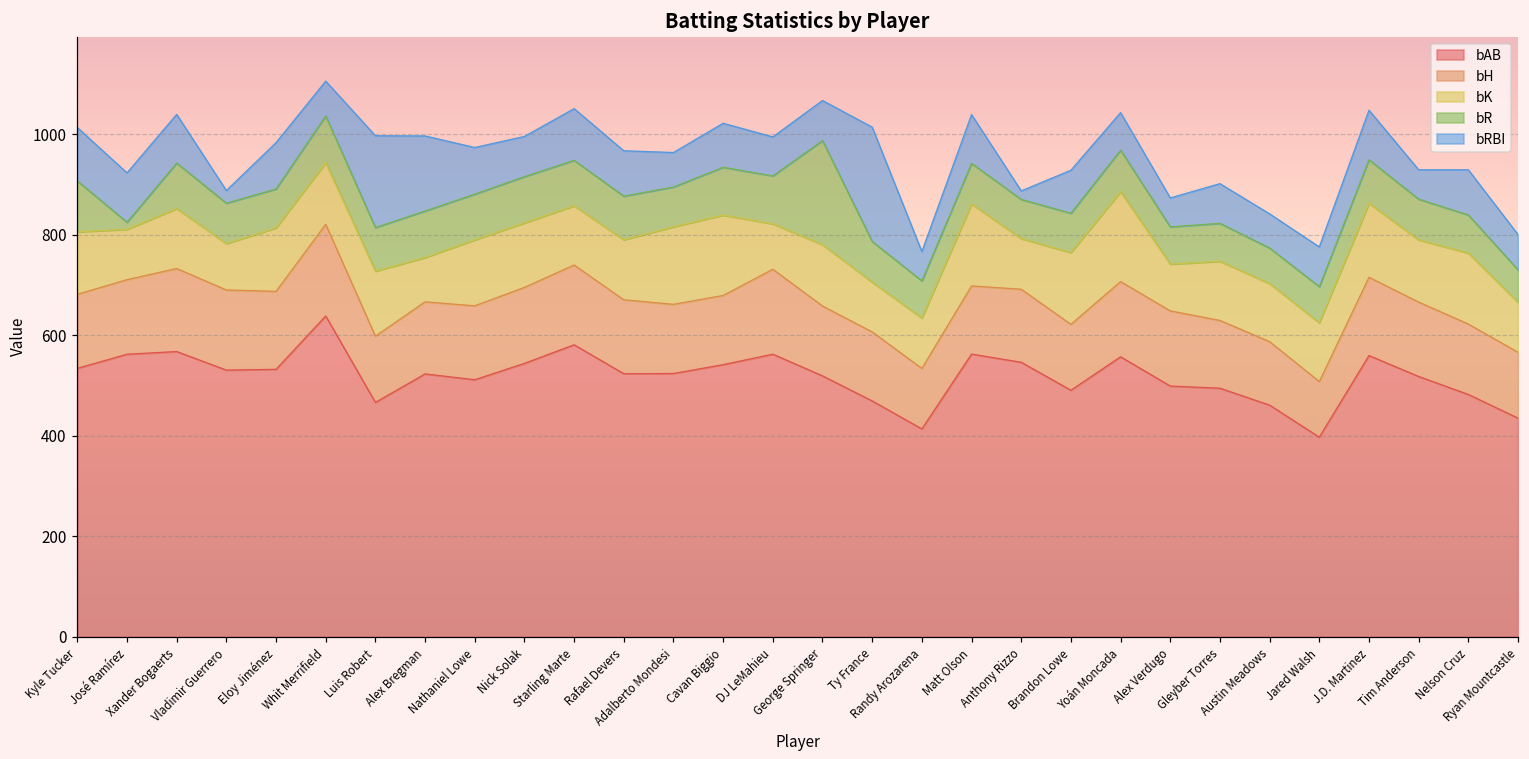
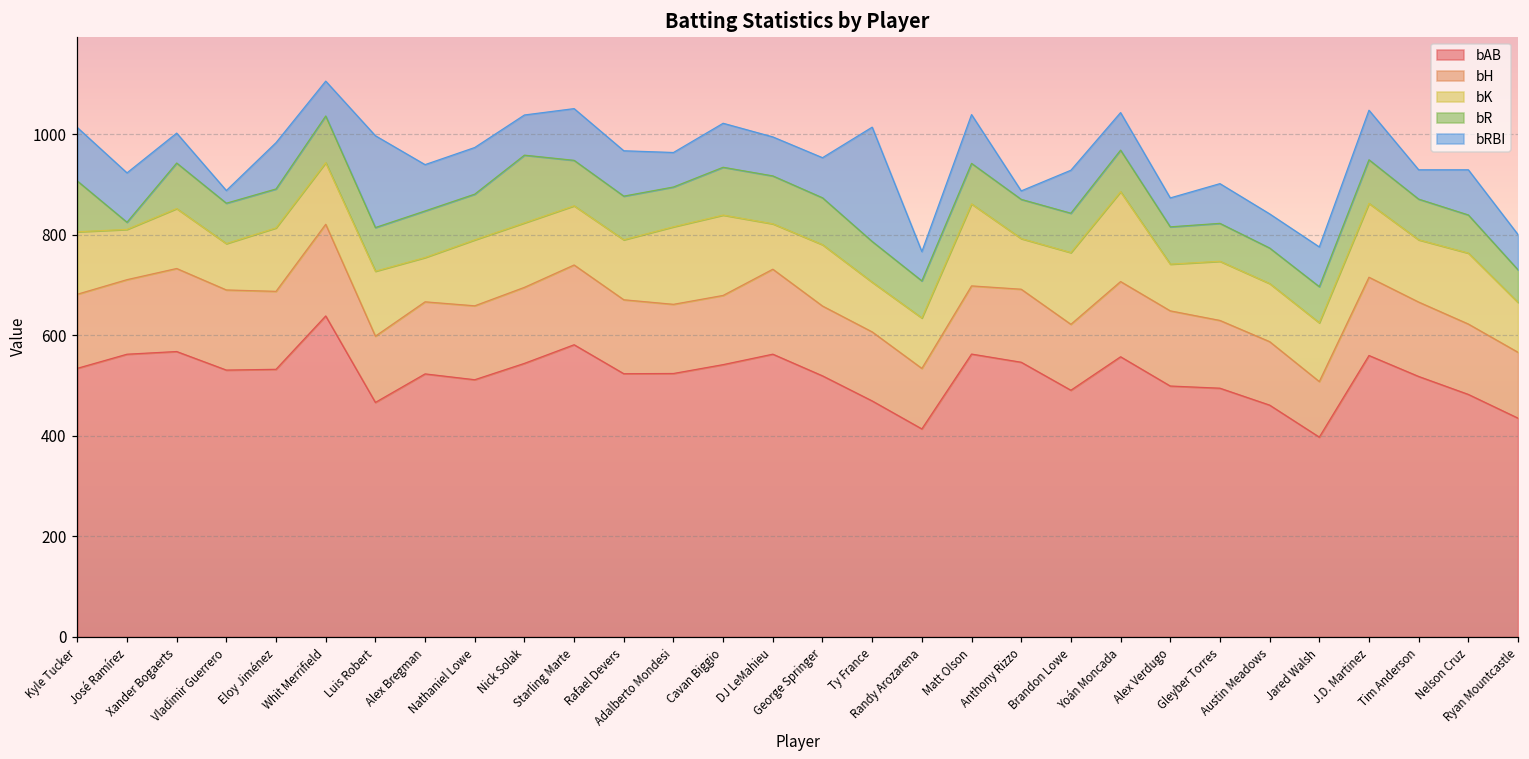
  {
    "bR": {
      "Kyle Tucker": 100,
      "José Ramírez": 10,
      "Xander Bogaerts": 90,
      "Vladimir Guerrero": 80,
      "Eloy Jiménez": 80,
      "Whit Merrifield": 90,
      "Luis Robert": 90,
      "Alex Bregman": 90,
      "Nathaniel Lowe": 90,
-     "Nick Solak": 90,
+     "Nick Solak": 130,
      "Starling Marte": 90,
      "Rafael Devers": 90,
      "Adalberto Mondesi": 80,
      "Cavan Biggio": 100,
      "DJ LeMahieu": 100,
-     "George Springer": 210,
+     "George Springer": 90,
      "Ty France": 80,
      "Randy Arozarena": 70,
      "Matt Olson": 80,
      "Anthony Rizzo": 80,
      "Brandon Lowe": 80,
      "Yoán Moncada": 80,
      "Alex Verdugo": 70,
      "Gleyber Torres": 80,
      "Austin Meadows": 70,
      "Jared Walsh": 70,
      "J.D. Martinez": 90,
      "Tim Anderson": 80,
      "Nelson Cruz": 80,
      "Ryan Mountcastle": 60
    },
    "bRBI": {
      "Kyle Tucker": 110,
      "José Ramírez": 100,
-     "Xander Bogaerts": 100,
+     "Xander Bogaerts": 60,
      "Vladimir Guerrero": 30,
      "Eloy Jiménez": 90,
      "Whit Merrifield": 70,
      "Luis Robert": 180,
-     "Alex Bregman": 150,
+     "Alex Bregman": 90,
      "Nathaniel Lowe": 90,
      "Nick Solak": 80,
      "Starling Marte": 100,
      "Rafael Devers": 90,
      "Adalberto Mondesi": 70,
      "Cavan Biggio": 90,
      "DJ LeMahieu": 80,
      "George Springer": 80,
      "Ty France": 230,
      "Randy Arozarena": 60,
      "Matt Olson": 100,
      "Anthony Rizzo": 20,
      "Brandon Lowe": 90,
      "Yoán Moncada": 70,
      "Alex Verdugo": 60,
      "Gleyber Torres": 80,
      "Austin Meadows": 70,
      "Jared Walsh": 80,
      "J.D. Martinez": 100,
      "Tim Anderson": 60,
      "Nelson Cruz": 90,
      "Ryan Mountcastle": 70
    }
  }
